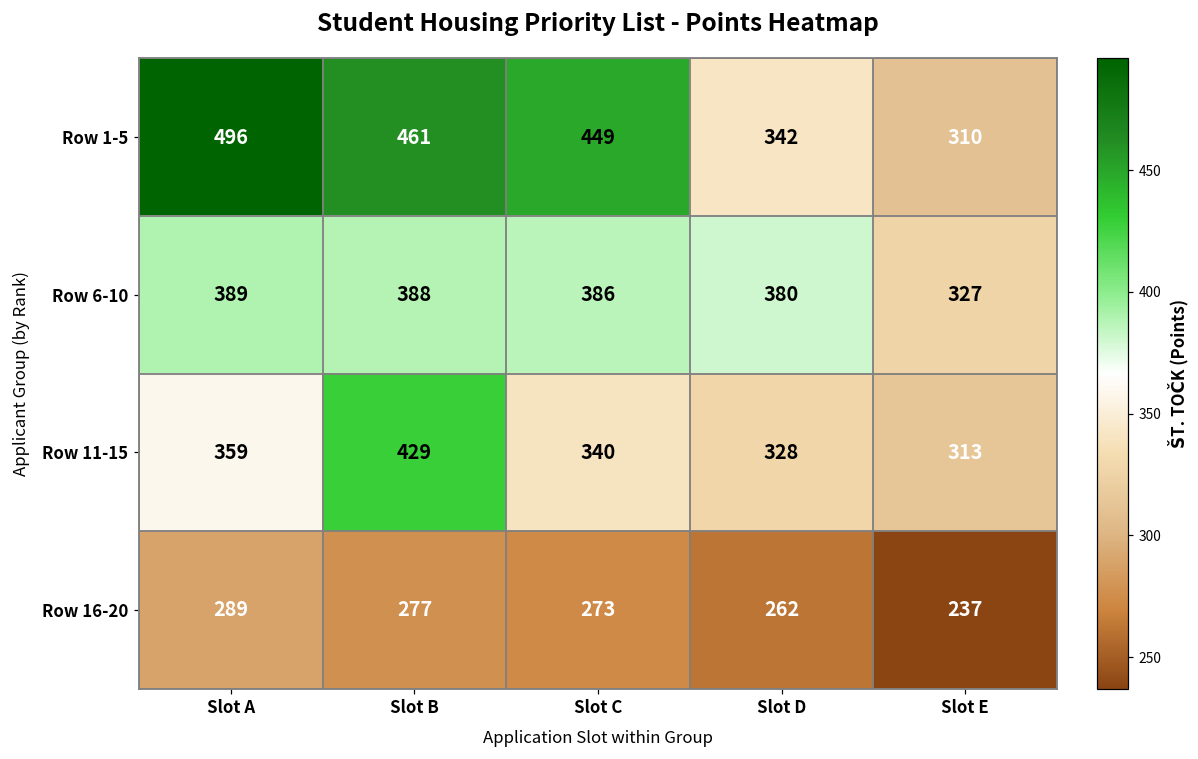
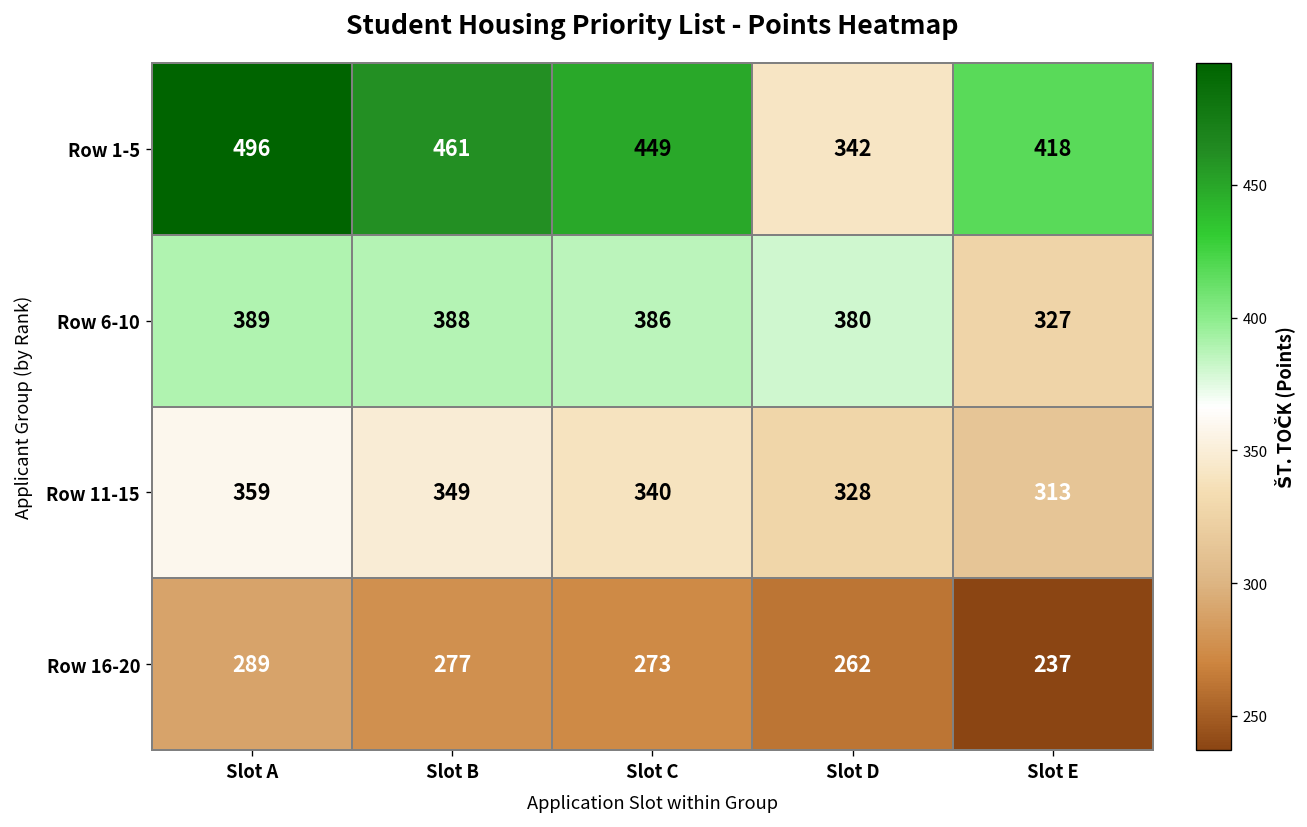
  {
    "Row 1-5": {
      "Slot A": 496,
      "Slot B": 461,
      "Slot C": 449,
      "Slot D": 342,
-     "Slot E": 310
+     "Slot E": 418
    },
    "Row 6-10": {
      "Slot A": 389,
      "Slot B": 388,
      "Slot C": 386,
      "Slot D": 380,
      "Slot E": 327
    },
    "Row 11-15": {
      "Slot A": 359,
-     "Slot B": 429,
+     "Slot B": 349,
      "Slot C": 340,
      "Slot D": 328,
      "Slot E": 313
    },
    "Row 16-20": {
      "Slot A": 289,
      "Slot B": 277,
      "Slot C": 273,
      "Slot D": 262,
      "Slot E": 237
    }
  }
